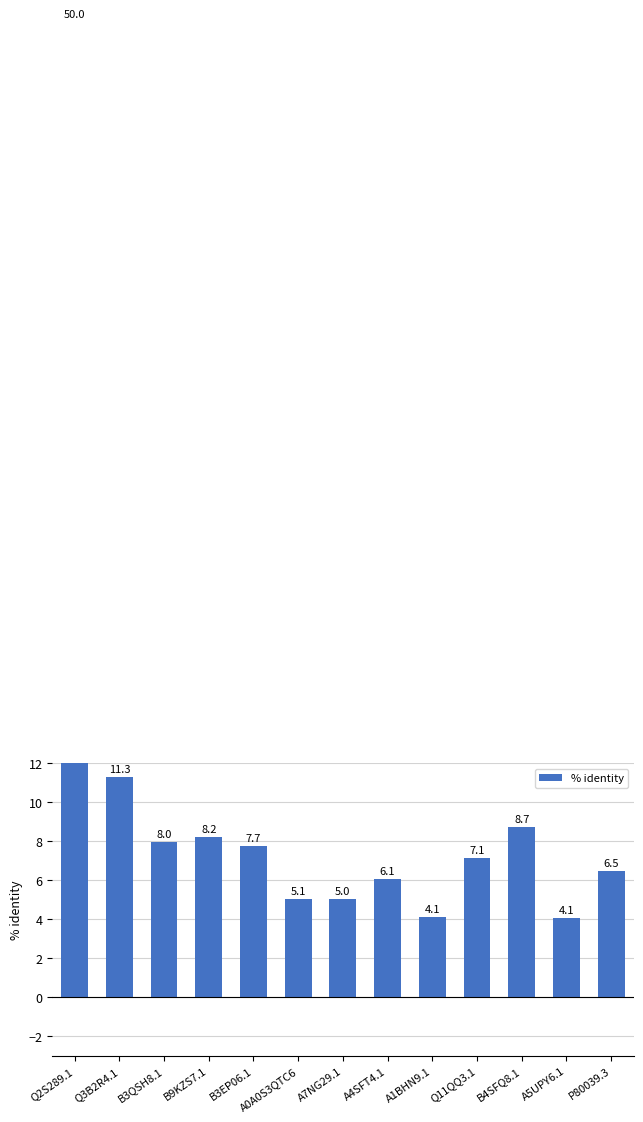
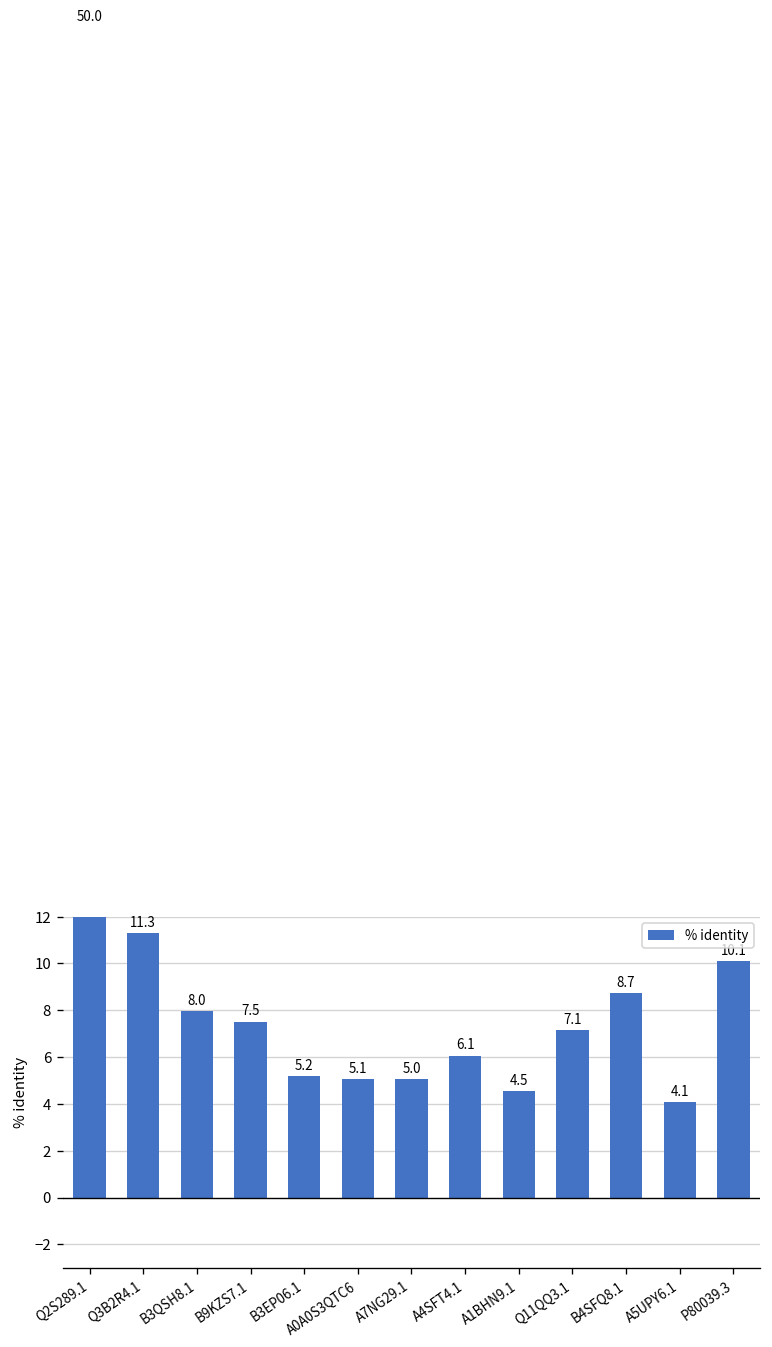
  {
    "Q3B2R4.1": 11.3,
    "B3QSH8.1": 8.0,
-   "B9KZS7.1": 8.2,
-   "B3EP06.1": 7.7,
+   "B9KZS7.1": 7.5,
+   "B3EP06.1": 5.2,
    "A0A0S3QTC6": 5.1,
    "A7NG29.1": 5.0,
    "A4SFT4.1": 6.1,
-   "A1BHN9.1": 4.1,
+   "A1BHN9.1": 4.5,
    "Q11QQ3.1": 7.1,
    "B4SFQ8.1": 8.7,
    "A5UPY6.1": 4.1,
-   "P80039.3": 6.5
+   "P80039.3": 10.1
  }
